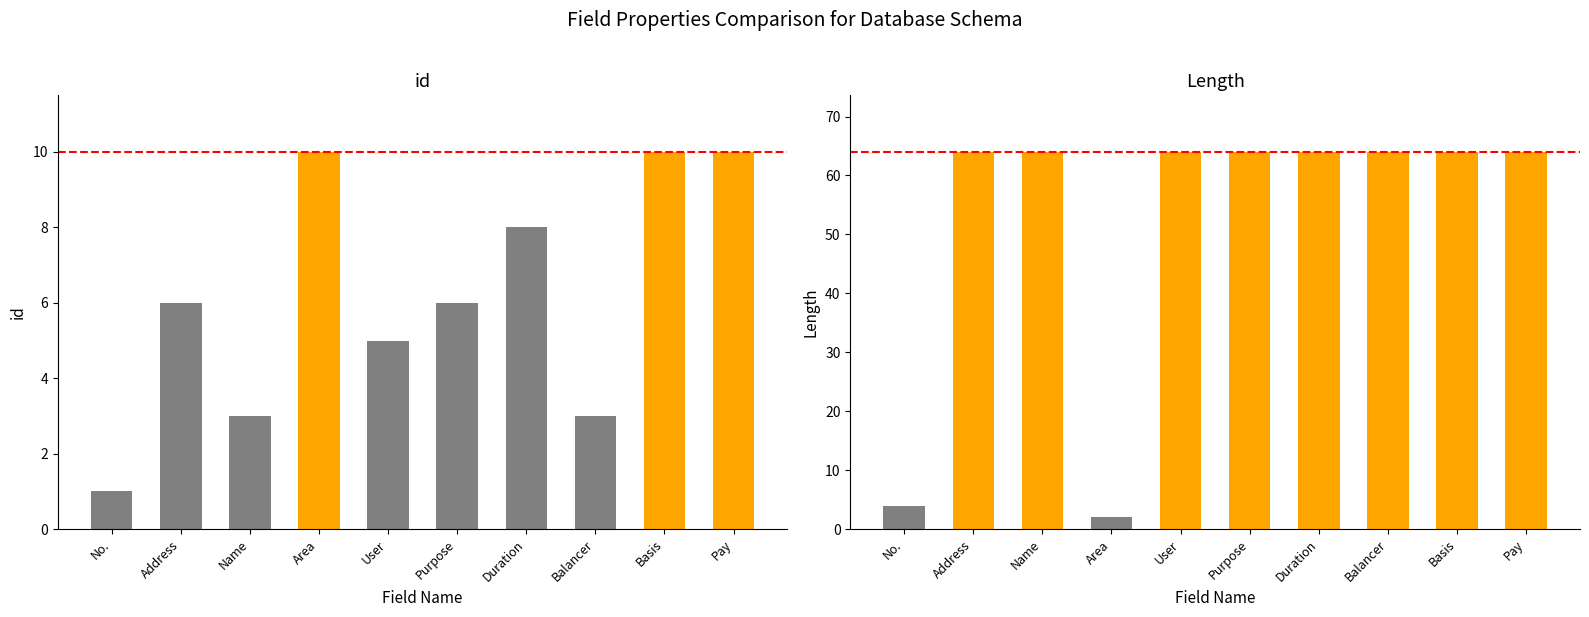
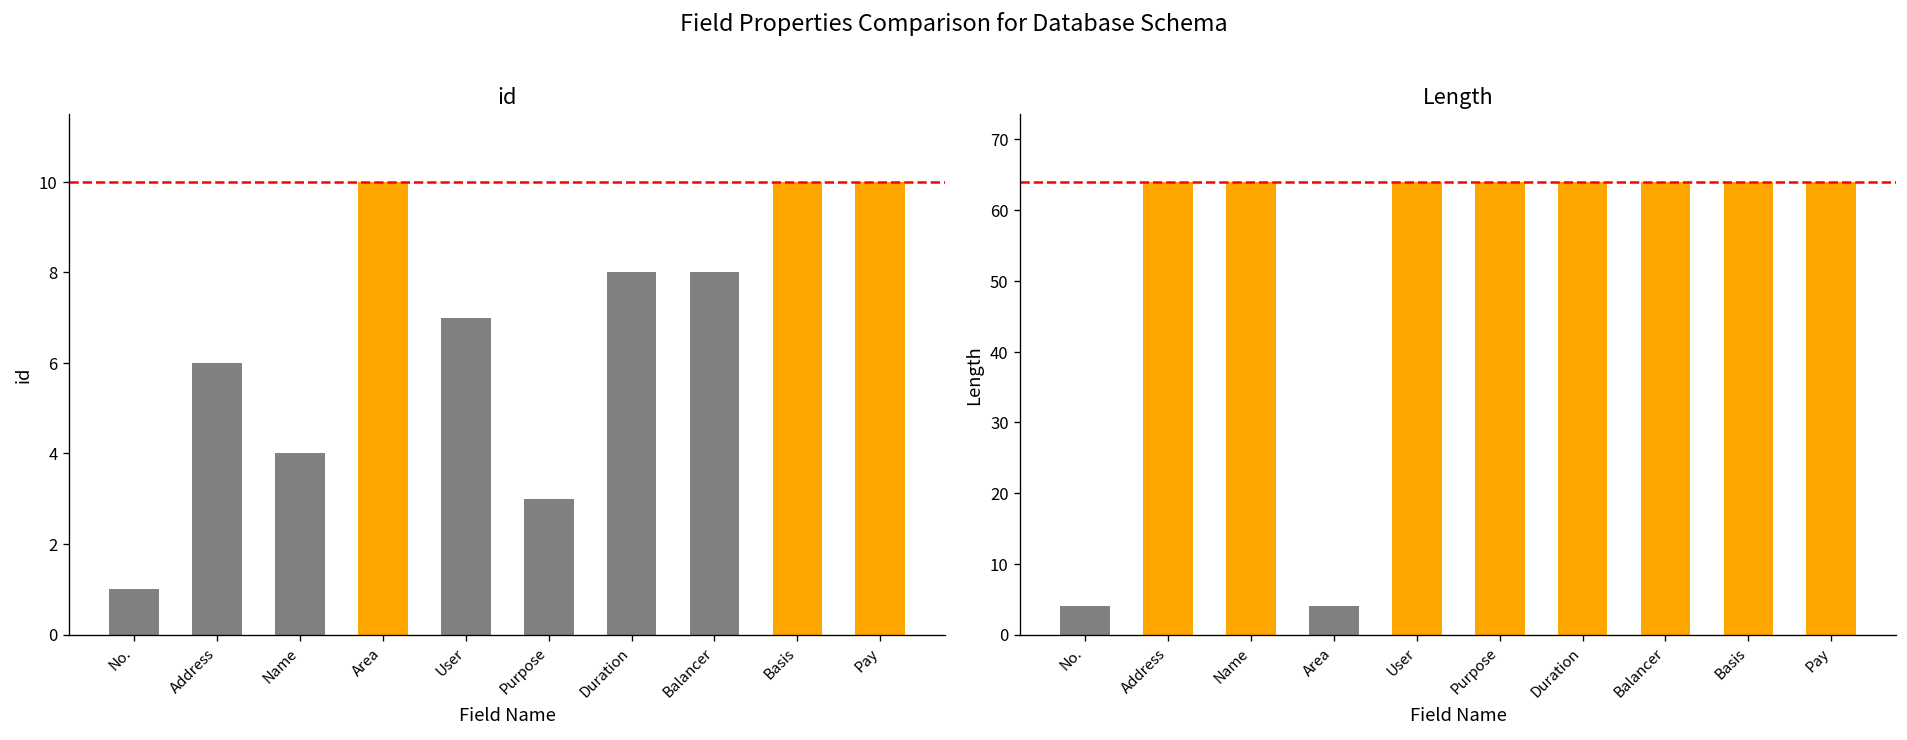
  {
    "id": {
      "No.": 1,
      "Address": 6,
-     "Name": 3,
+     "Name": 4,
      "Area": 10,
-     "User": 5,
-     "Purpose": 6,
+     "User": 7,
+     "Purpose": 3,
      "Duration": 8,
-     "Balancer": 3,
+     "Balancer": 8,
      "Basis": 10,
      "Pay": 10
    },
    "Length": {
      "No.": 4,
      "Address": 64,
      "Name": 64,
-     "Area": 2,
+     "Area": 4,
      "User": 64,
      "Purpose": 64,
      "Duration": 64,
      "Balancer": 64,
      "Basis": 64,
      "Pay": 64
    }
  }
